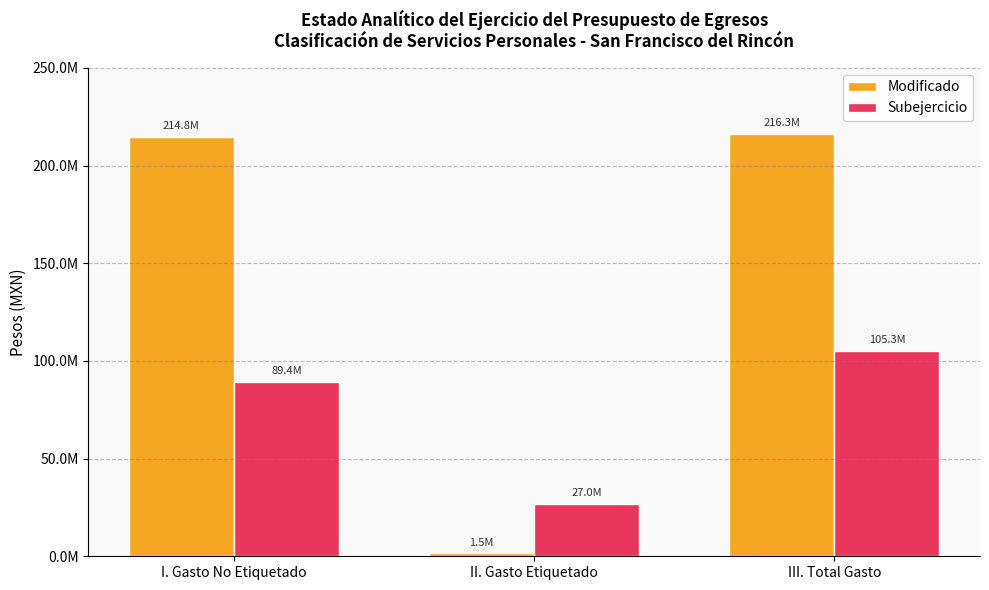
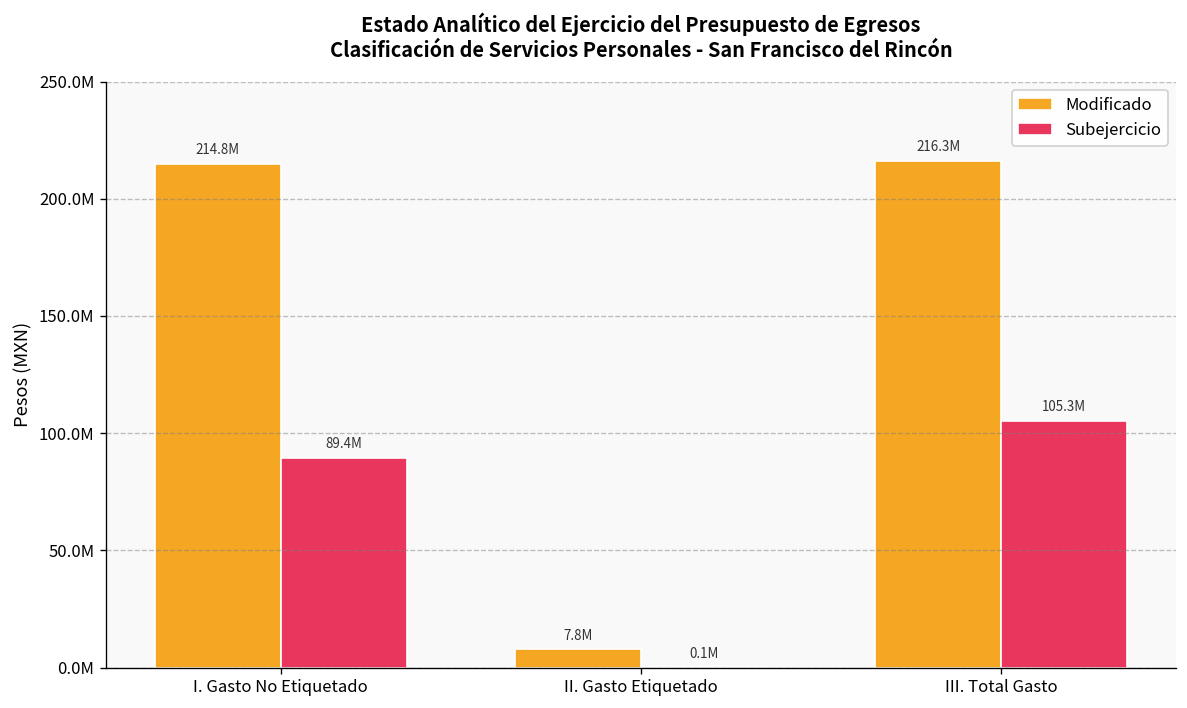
  {
    "Modificado": {
      "I. Gasto No Etiquetado": "214.8M",
-     "II. Gasto Etiquetado": "1.5M",
+     "II. Gasto Etiquetado": "7.8M",
      "III. Total Gasto": "216.3M"
    },
    "Subejercicio": {
      "I. Gasto No Etiquetado": "89.4M",
-     "II. Gasto Etiquetado": "27.0M",
+     "II. Gasto Etiquetado": "0.1M",
      "III. Total Gasto": "105.3M"
    }
  }
